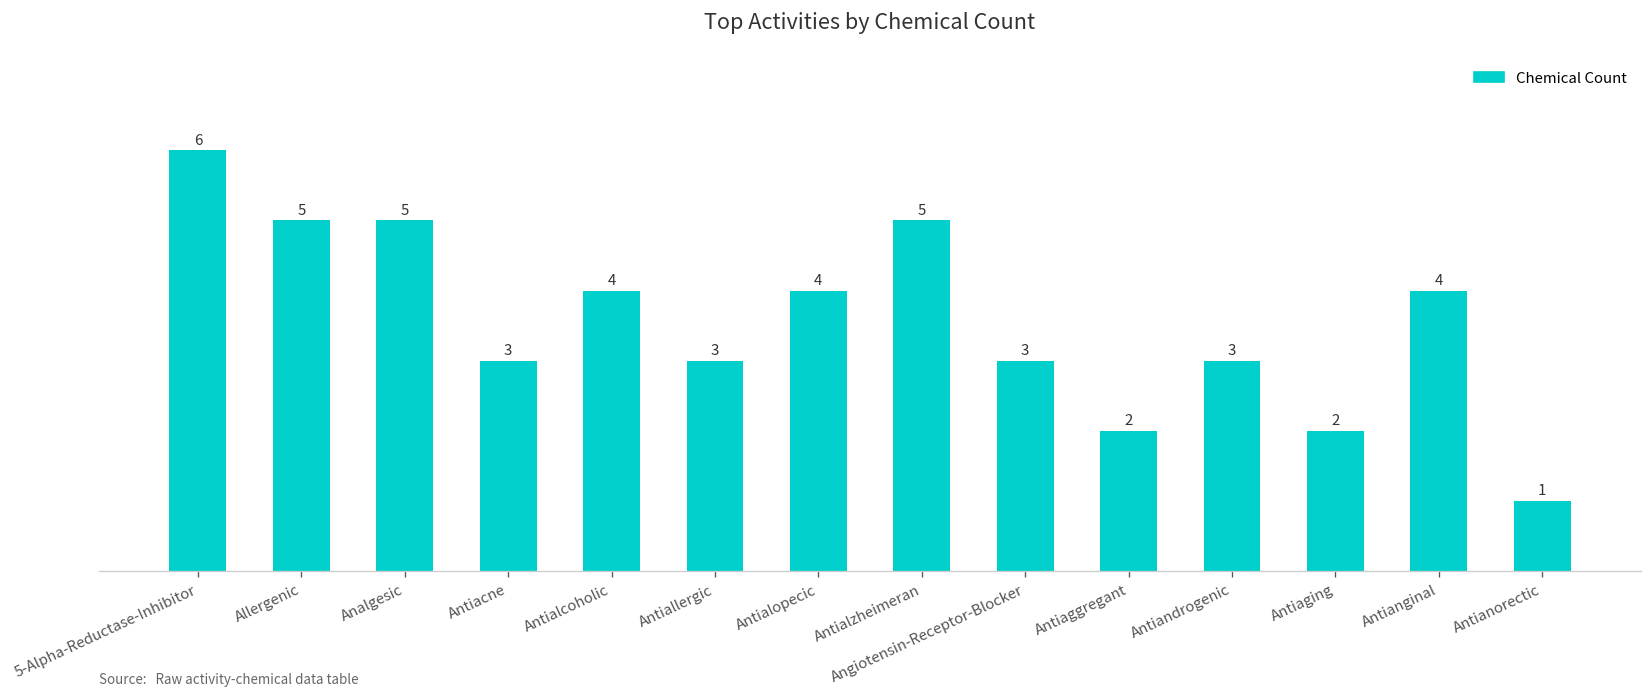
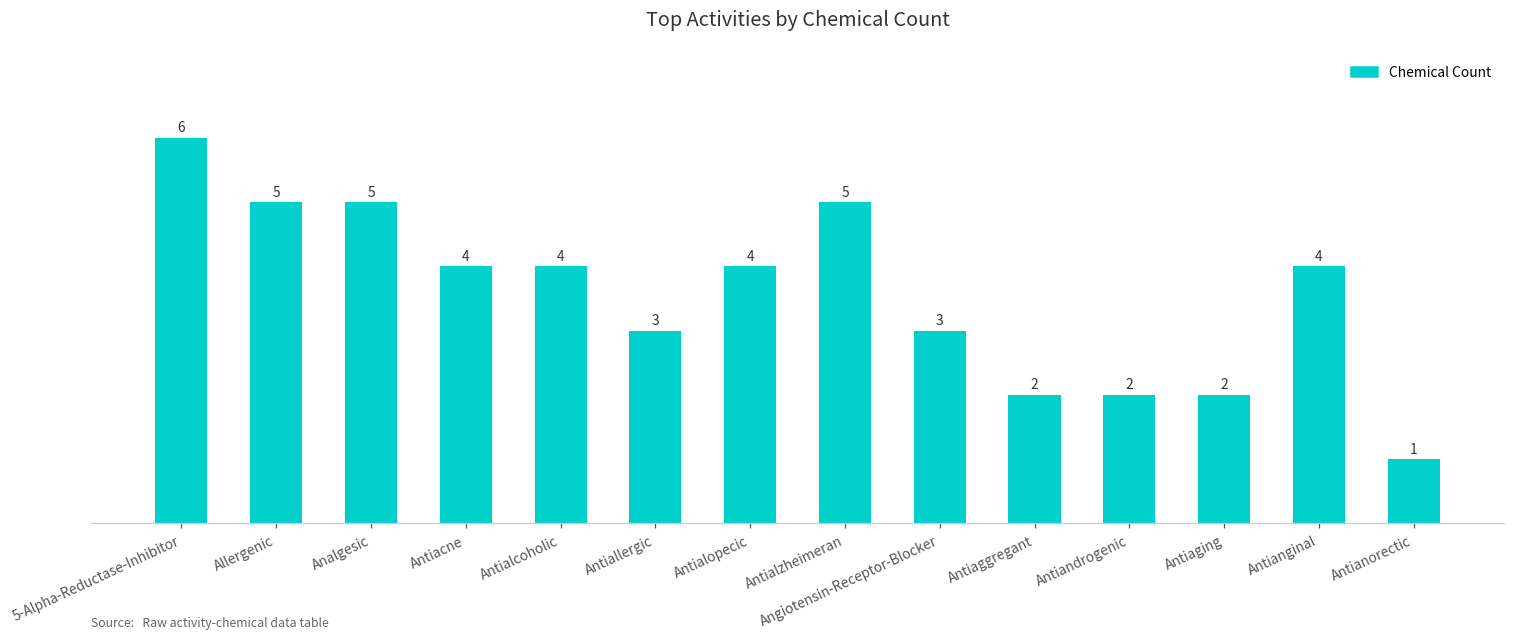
  {
    "5-Alpha-Reductase-Inhibitor": 6,
    "Allergenic": 5,
    "Analgesic": 5,
-   "Antiacne": 3,
+   "Antiacne": 4,
    "Antialcoholic": 4,
    "Antiallergic": 3,
    "Antialopecic": 4,
    "Antialzheimeran": 5,
    "Angiotensin-Receptor-Blocker": 3,
    "Antiaggregant": 2,
-   "Antiandrogenic": 3,
+   "Antiandrogenic": 2,
    "Antiaging": 2,
    "Antianginal": 4,
    "Antianorectic": 1
  }
